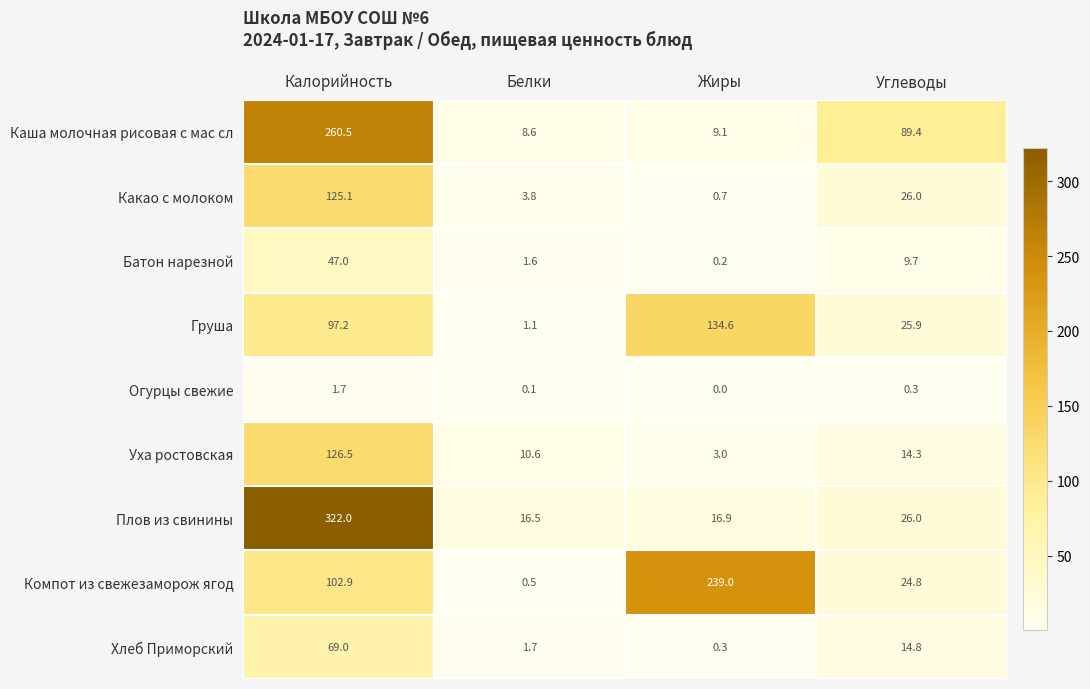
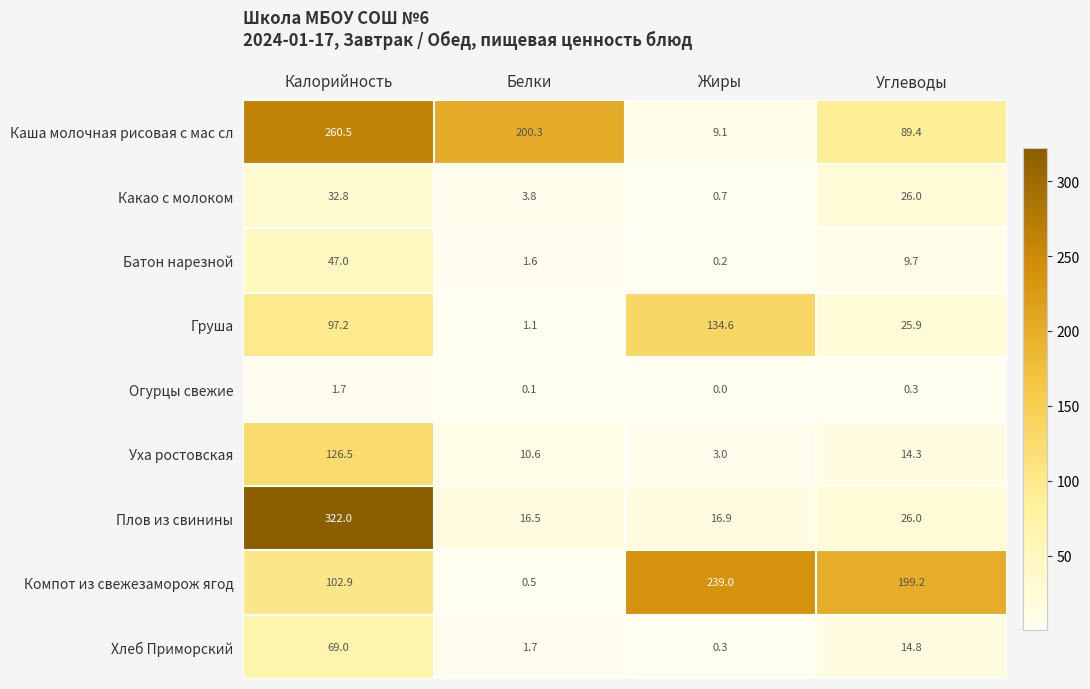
  {
    "Каша молочная рисовая с мас сл": {
      "Калорийность": 260.5,
-     "Белки": 8.6,
+     "Белки": 200.3,
      "Жиры": 9.1,
      "Углеводы": 89.4
    },
    "Какао с молоком": {
-     "Калорийность": 125.1,
+     "Калорийность": 32.8,
      "Белки": 3.8,
      "Жиры": 0.7,
      "Углеводы": 26.0
    },
    "Батон нарезной": {
      "Калорийность": 47.0,
      "Белки": 1.6,
      "Жиры": 0.2,
      "Углеводы": 9.7
    },
    "Груша": {
      "Калорийность": 97.2,
      "Белки": 1.1,
      "Жиры": 134.6,
      "Углеводы": 25.9
    },
    "Огурцы свежие": {
      "Калорийность": 1.7,
      "Белки": 0.1,
      "Жиры": 0.0,
      "Углеводы": 0.3
    },
    "Уха ростовская": {
      "Калорийность": 126.5,
      "Белки": 10.6,
      "Жиры": 3.0,
      "Углеводы": 14.3
    },
    "Плов из свинины": {
      "Калорийность": 322.0,
      "Белки": 16.5,
      "Жиры": 16.9,
      "Углеводы": 26.0
    },
    "Компот из свежезаморож ягод": {
      "Калорийность": 102.9,
      "Белки": 0.5,
      "Жиры": 239.0,
-     "Углеводы": 24.8
+     "Углеводы": 199.2
    },
    "Хлеб Приморский": {
      "Калорийность": 69.0,
      "Белки": 1.7,
      "Жиры": 0.3,
      "Углеводы": 14.8
    }
  }
